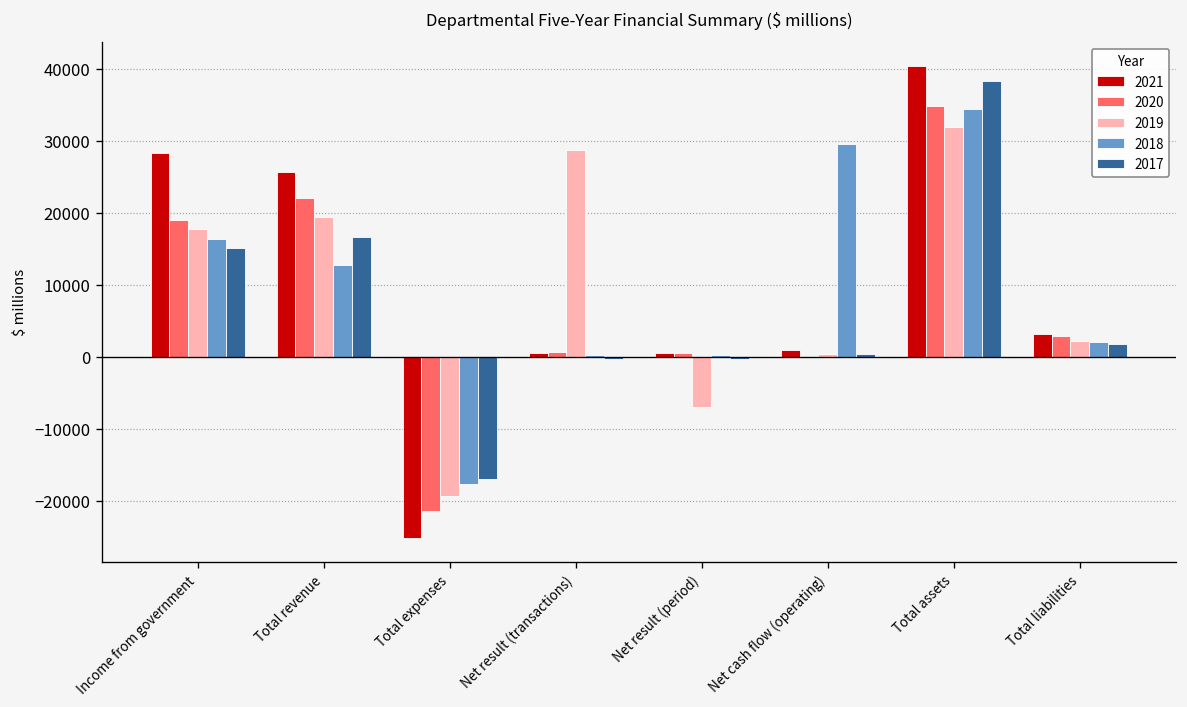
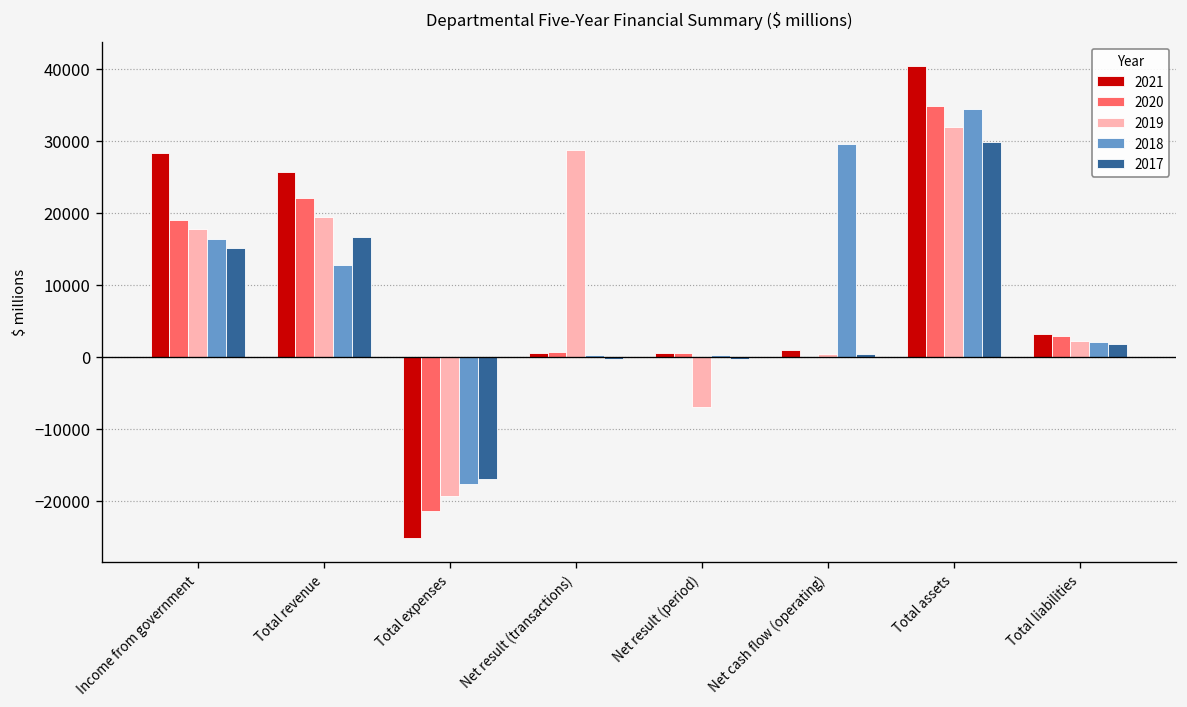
  {
    "2021": {
      "Income from government": 28000,
      "Total revenue": 26000,
      "Total expenses": -25000,
      "Net result (transactions)": 1000,
      "Net result (period)": 1000,
      "Net cash flow (operating)": 1000,
      "Total assets": 40000,
      "Total liabilities": 3000
    },
    "2020": {
      "Income from government": 19000,
      "Total revenue": 22000,
      "Total expenses": -21000,
      "Net result (transactions)": 1000,
      "Net result (period)": 1000,
      "Total assets": 35000,
      "Total liabilities": 3000
    },
    "2019": {
      "Income from government": 18000,
      "Total revenue": 19000,
      "Total expenses": -19000,
      "Net result (transactions)": 29000,
      "Net result (period)": -7000,
      "Total assets": 32000,
      "Total liabilities": 2000
    },
    "2018": {
      "Income from government": 16000,
      "Total revenue": 13000,
      "Total expenses": -18000,
      "Net cash flow (operating)": 29000,
      "Total assets": 34000,
      "Total liabilities": 2000
    },
    "2017": {
      "Income from government": 15000,
      "Total revenue": 17000,
      "Total expenses": -17000,
-     "Total assets": 38000,
+     "Total assets": 30000,
      "Total liabilities": 2000
    }
  }
